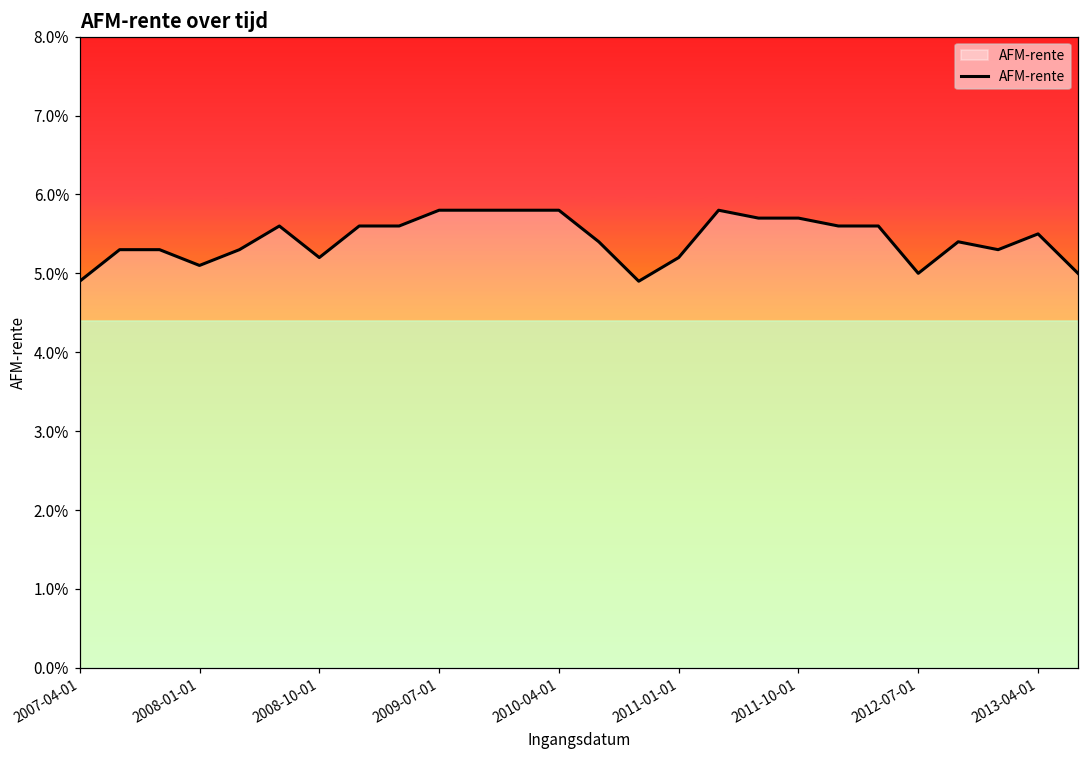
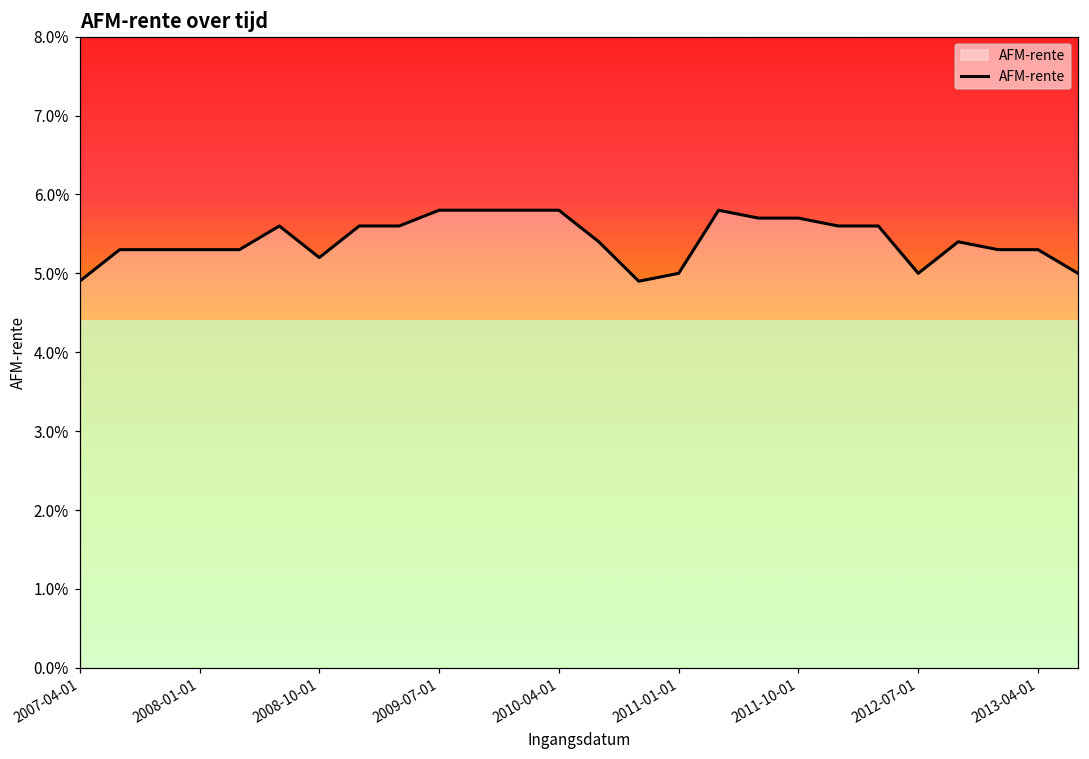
  {
    "2007-04-01": "4.9%",
-   "2008-01-01": "5.1%",
+   "2008-01-01": "5.3%",
    "2008-10-01": "5.2%",
    "2009-07-01": "5.8%",
    "2010-04-01": "5.8%",
-   "2011-01-01": "5.2%",
+   "2011-01-01": "5.0%",
    "2011-10-01": "5.7%",
    "2012-07-01": "5.0%",
-   "2013-04-01": "5.5%"
+   "2013-04-01": "5.3%"
  }
